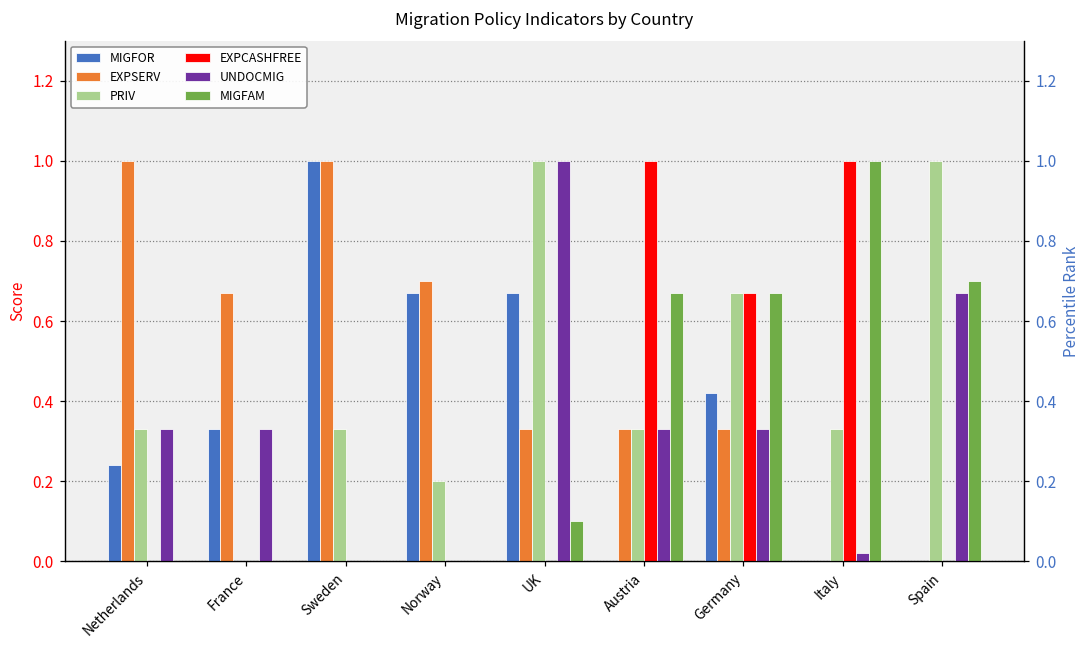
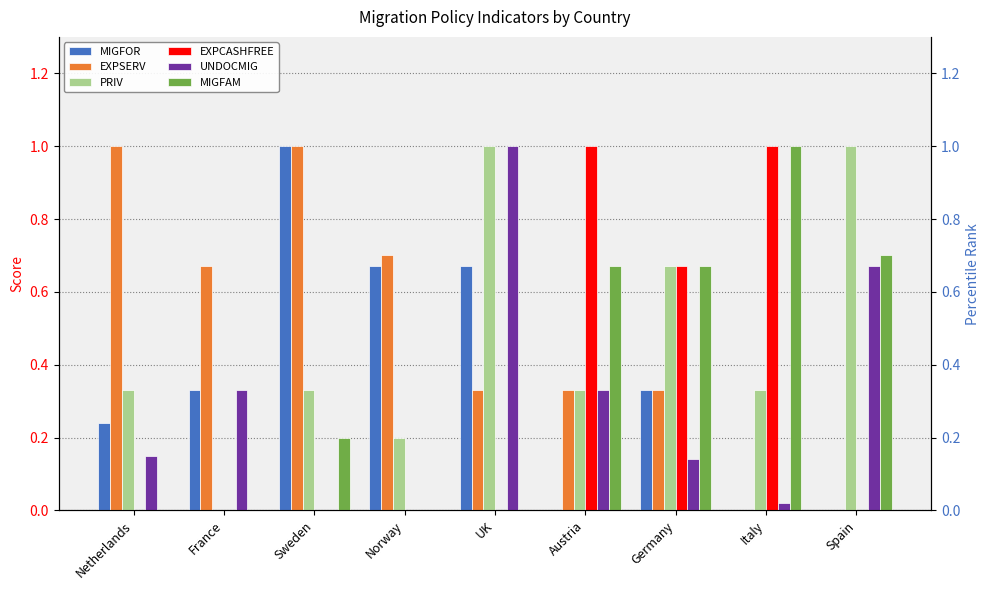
  {
    "MIGFOR": {
      "Netherlands": 0.24,
      "France": 0.33,
      "Sweden": 1.00,
      "Norway": 0.67,
      "UK": 0.67,
      "Austria": 0.00,
-     "Germany": 0.42,
+     "Germany": 0.33,
      "Italy": 0.00,
      "Spain": 0.00
    },
    "EXPSERV": {
      "Netherlands": 1.00,
      "France": 0.67,
      "Sweden": 1.00,
      "Norway": 0.70,
      "UK": 0.33,
      "Austria": 0.33,
      "Germany": 0.33,
      "Italy": 0.00,
      "Spain": 0.00
    },
    "PRIV": {
      "Netherlands": 0.33,
      "France": 0.00,
      "Sweden": 0.33,
      "Norway": 0.20,
      "UK": 1.00,
      "Austria": 0.33,
      "Germany": 0.67,
      "Italy": 0.33,
      "Spain": 1.00
    },
    "EXPCASHFREE": {
      "Netherlands": 0.00,
      "France": 0.00,
      "Sweden": 0.00,
      "Norway": 0.00,
      "UK": 0.00,
      "Austria": 1.00,
      "Germany": 0.67,
      "Italy": 1.00,
      "Spain": 0.00
    },
    "UNDOCMIG": {
-     "Netherlands": 0.33,
+     "Netherlands": 0.15,
      "France": 0.33,
      "Sweden": 0.00,
      "Norway": 0.00,
      "UK": 1.00,
      "Austria": 0.33,
-     "Germany": 0.33,
+     "Germany": 0.14,
      "Italy": 0.02,
      "Spain": 0.67
    },
    "MIGFAM": {
      "Netherlands": 0.0,
      "France": 0.0,
-     "Sweden": 0.0,
+     "Sweden": 0.2,
      "Norway": 0.0,
-     "UK": 0.1,
+     "UK": 0.0,
      "Austria": 0.67,
      "Germany": 0.67,
      "Italy": 1.0,
      "Spain": 0.7
    }
  }
